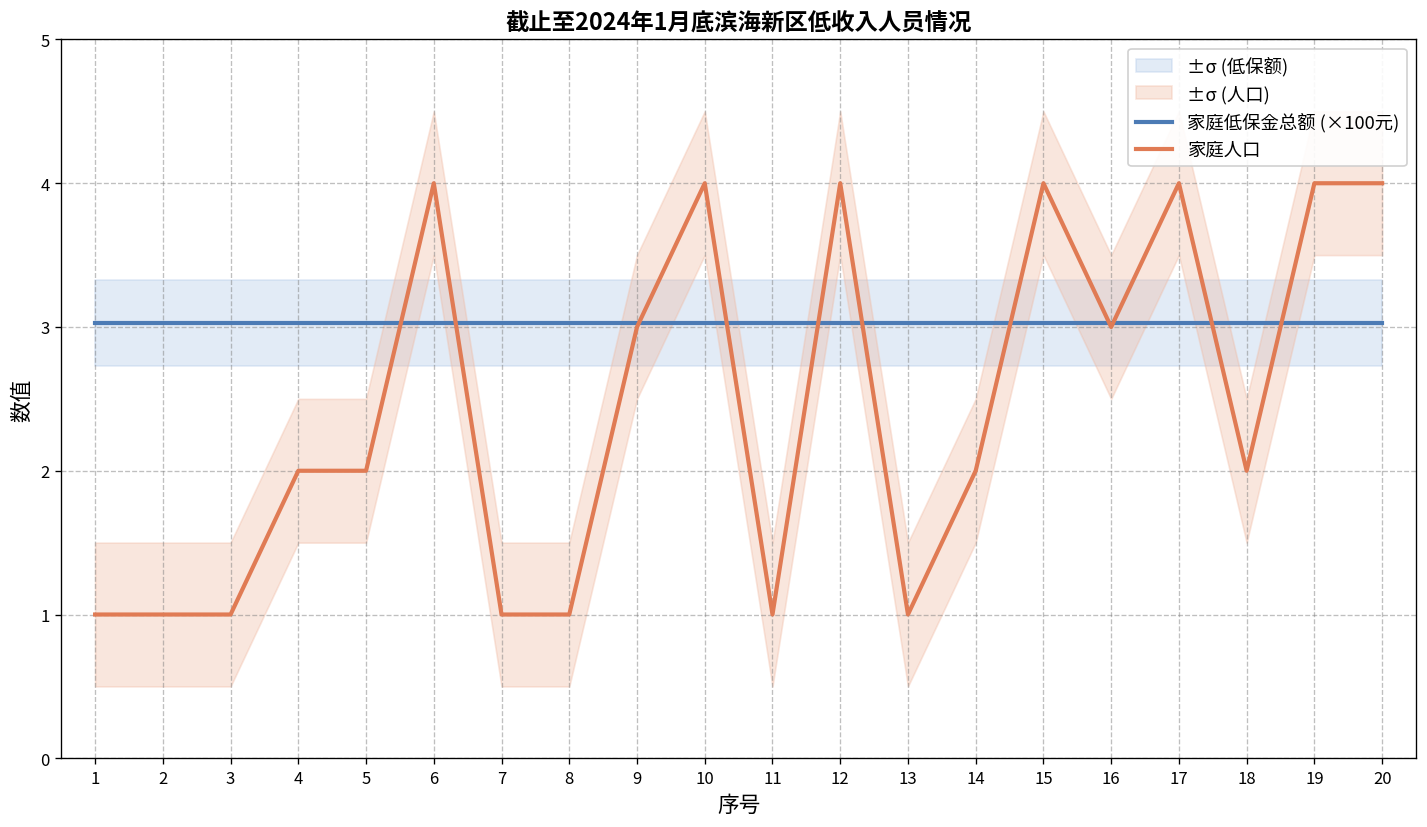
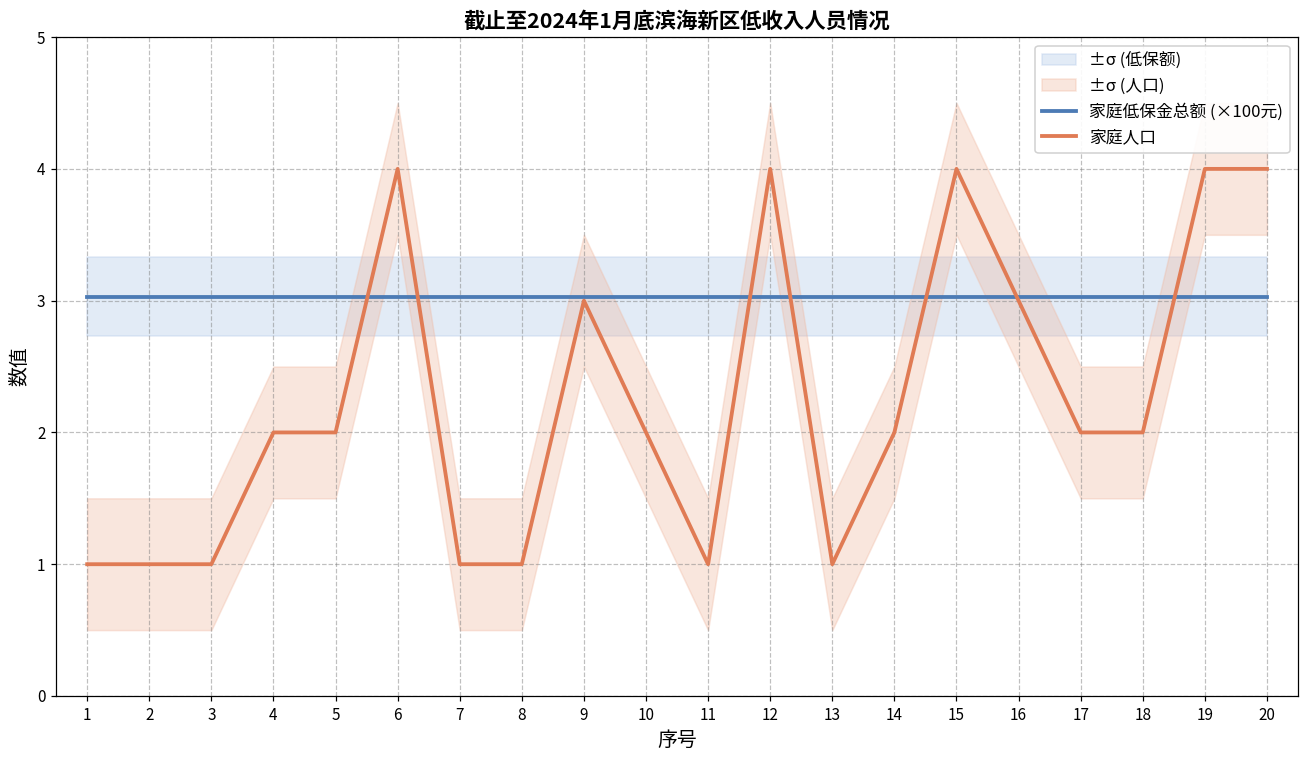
  {
    "家庭低保金总额 (×100元)": {
      "1": 3.03,
      "2": 3.03,
      "3": 3.03,
      "4": 3.03,
      "5": 3.03,
      "6": 3.03,
      "7": 3.03,
      "8": 3.03,
      "9": 3.03,
      "10": 3.03,
      "11": 3.03,
      "12": 3.03,
      "13": 3.03,
      "14": 3.03,
      "15": 3.03,
      "16": 3.03,
      "17": 3.03,
      "18": 3.03,
      "19": 3.03,
      "20": 3.03
    },
    "家庭人口": {
      "1": 1,
      "2": 1,
      "3": 1,
      "4": 2,
      "5": 2,
      "6": 4,
      "7": 1,
      "8": 1,
      "9": 3,
-     "10": 4,
+     "10": 2,
      "11": 1,
      "12": 4,
      "13": 1,
      "14": 2,
      "15": 4,
      "16": 3,
-     "17": 4,
+     "17": 2,
      "18": 2,
      "19": 4,
      "20": 4
    }
  }
